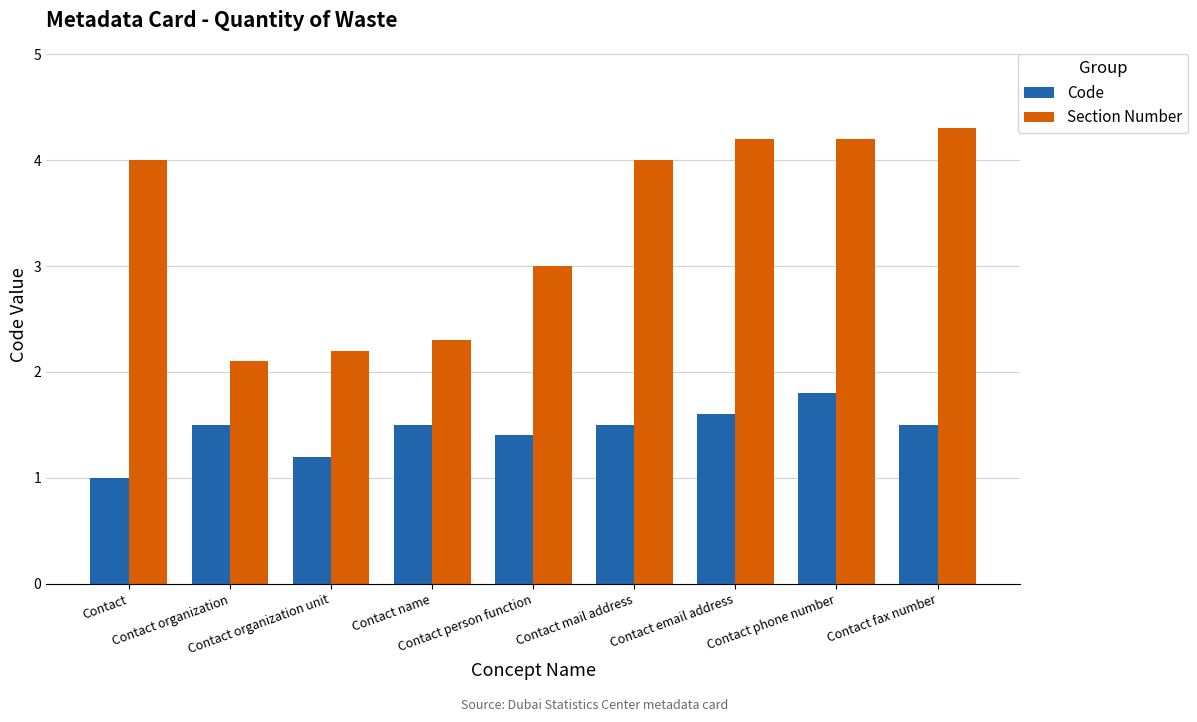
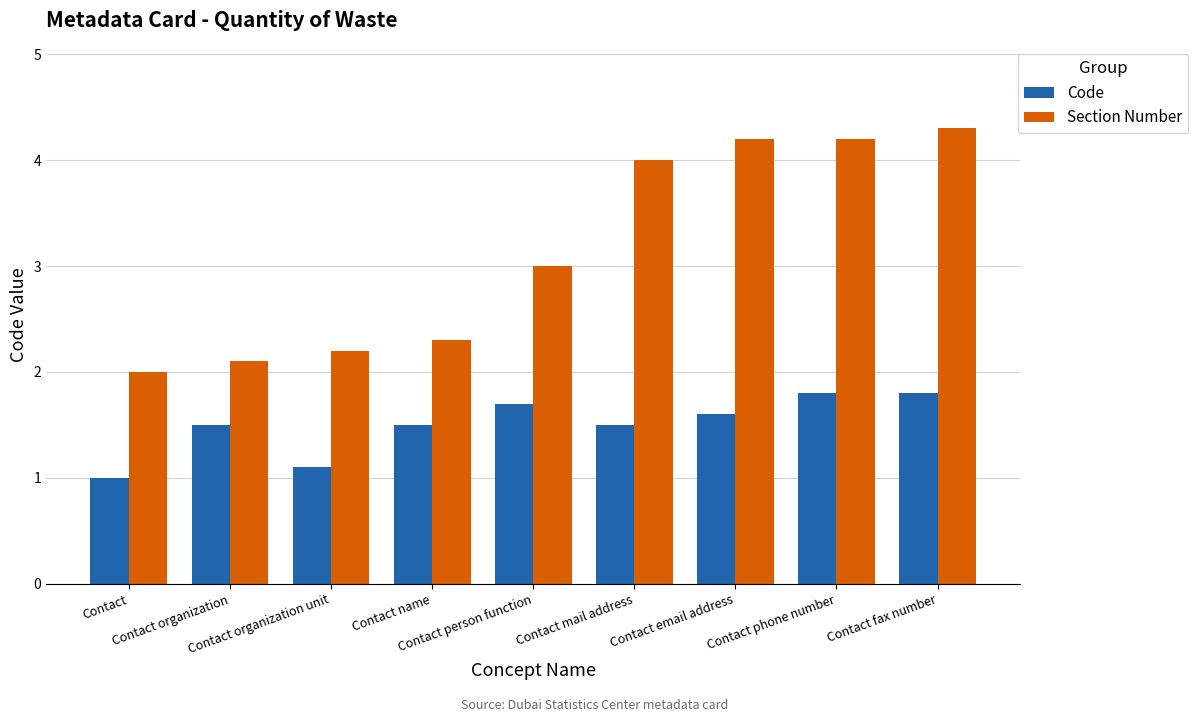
  {
    "Code": {
      "Contact": 1.0,
      "Contact organization": 1.5,
-     "Contact organization unit": 1.2,
+     "Contact organization unit": 1.1,
      "Contact name": 1.5,
-     "Contact person function": 1.4,
+     "Contact person function": 1.7,
      "Contact mail address": 1.5,
      "Contact email address": 1.6,
      "Contact phone number": 1.8,
-     "Contact fax number": 1.5
+     "Contact fax number": 1.8
    },
    "Section Number": {
-     "Contact": 4,
+     "Contact": 2,
      "Contact organization": 2.10,
      "Contact organization unit": 2.20,
      "Contact name": 2.30,
      "Contact person function": 3,
      "Contact mail address": 4,
      "Contact email address": 4.20,
      "Contact phone number": 4.20,
      "Contact fax number": 4.30
    }
  }
